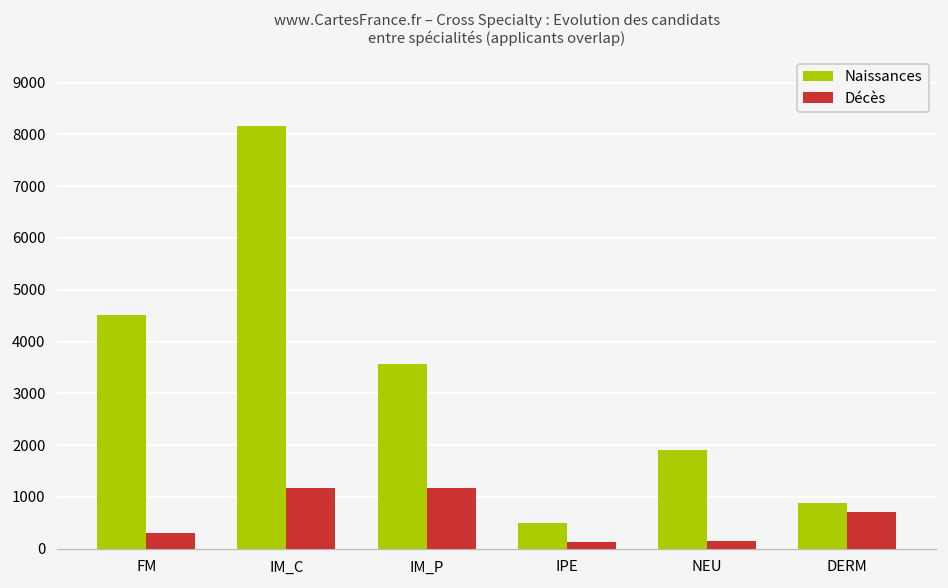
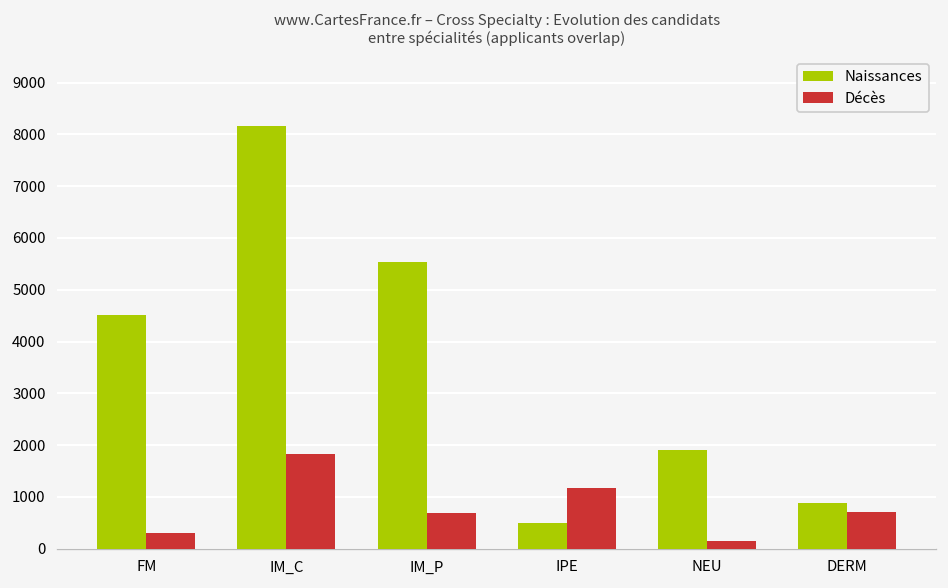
  {
    "Naissances": {
      "FM": 4500,
      "IM_C": 8200,
-     "IM_P": 3600,
+     "IM_P": 5500,
      "IPE": 500,
      "NEU": 1900,
      "DERM": 900
    },
    "Décès": {
      "FM": 300,
-     "IM_C": 1200,
-     "IM_P": 1200,
-     "IPE": 100,
+     "IM_C": 1800,
+     "IM_P": 700,
+     "IPE": 1200,
      "NEU": 100,
      "DERM": 700
    }
  }
